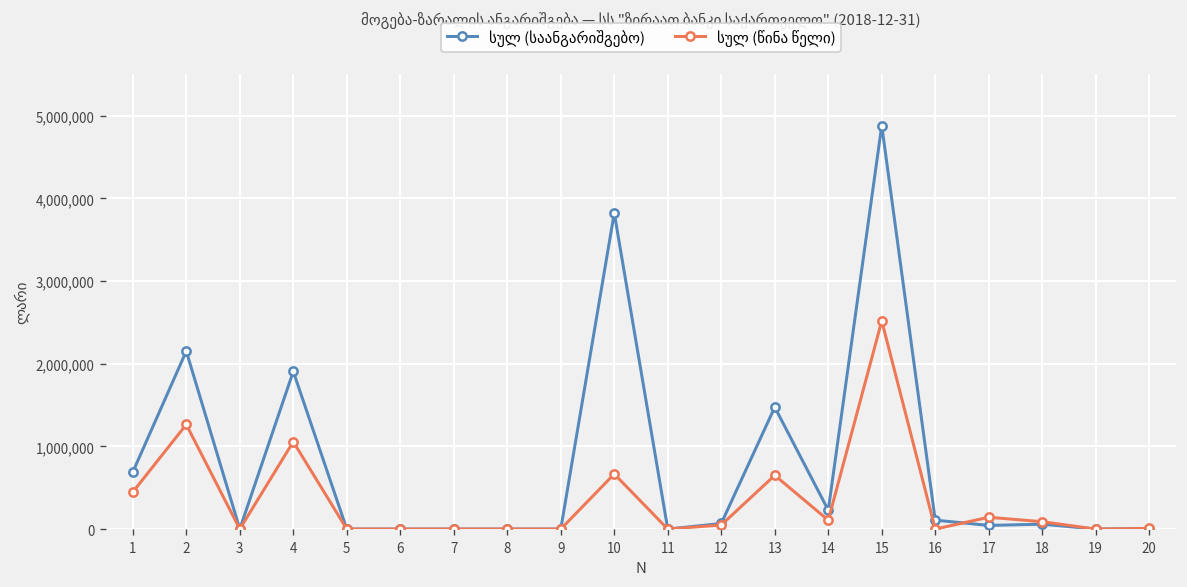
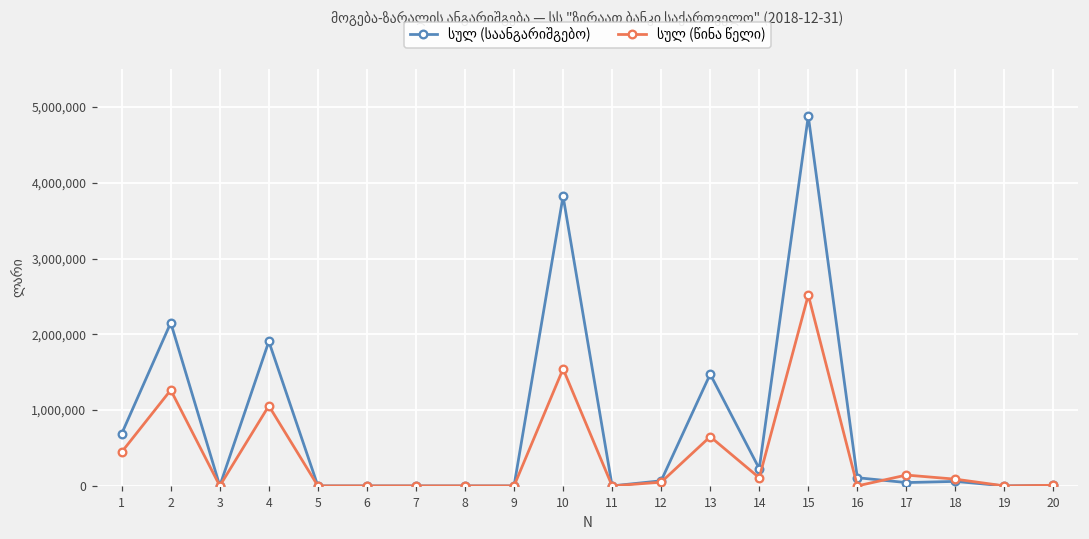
  {
    "სულ (საანგარიშგებო)": {
      "1": "700,000",
      "2": "2,200,000",
      "4": "1,900,000",
      "10": "3,800,000",
      "13": "1,500,000",
      "14": "200,000",
      "15": "4,900,000",
      "16": "100,000",
      "17": "0"
    },
    "სულ (წინა წელი)": {
      "1": "400,000",
      "2": "1,300,000",
      "4": "1,100,000",
-     "10": "700,000",
+     "10": "1,500,000",
      "13": "600,000",
      "14": "100,000",
      "15": "2,500,000",
      "16": "0",
      "17": "100,000"
    }
  }
